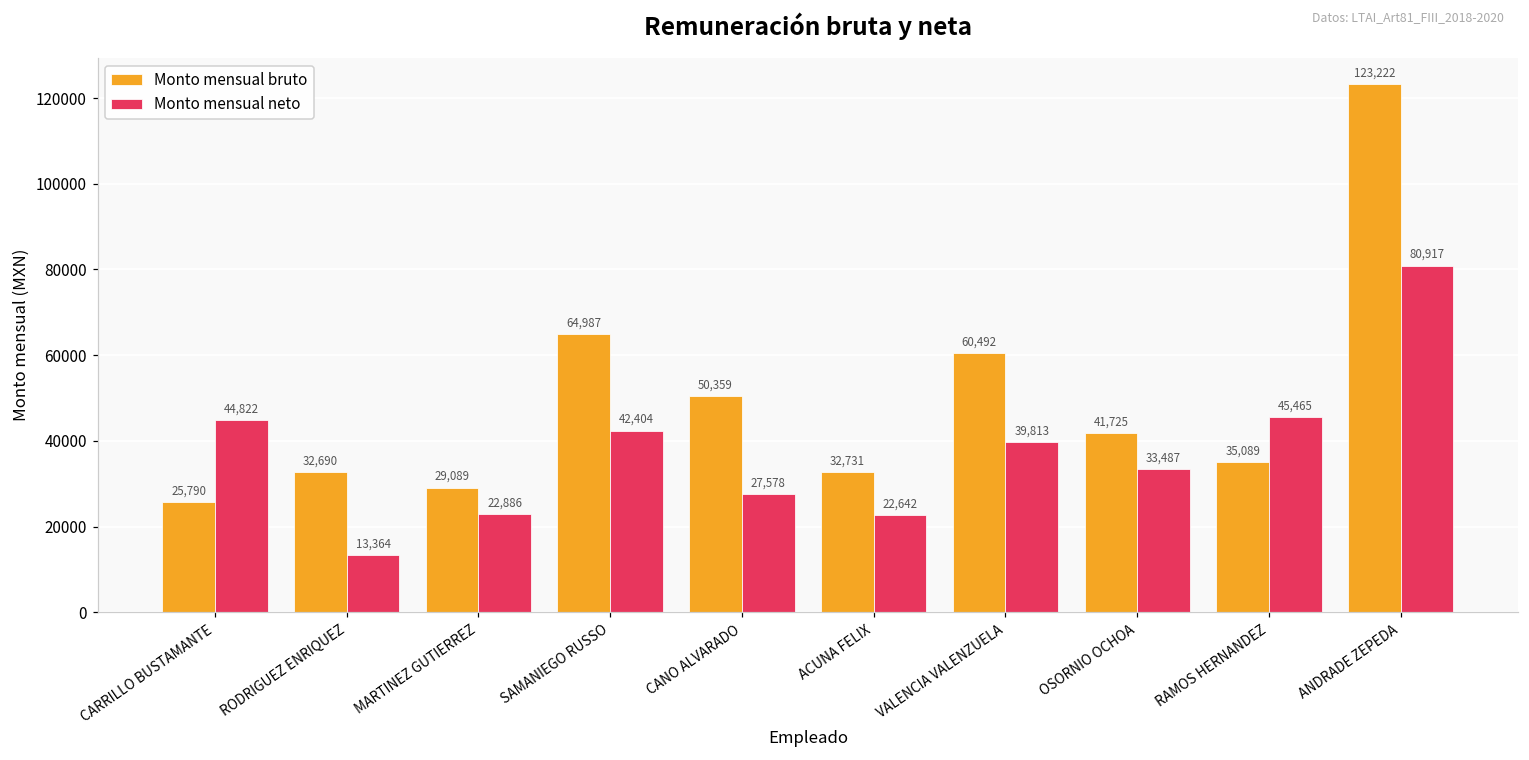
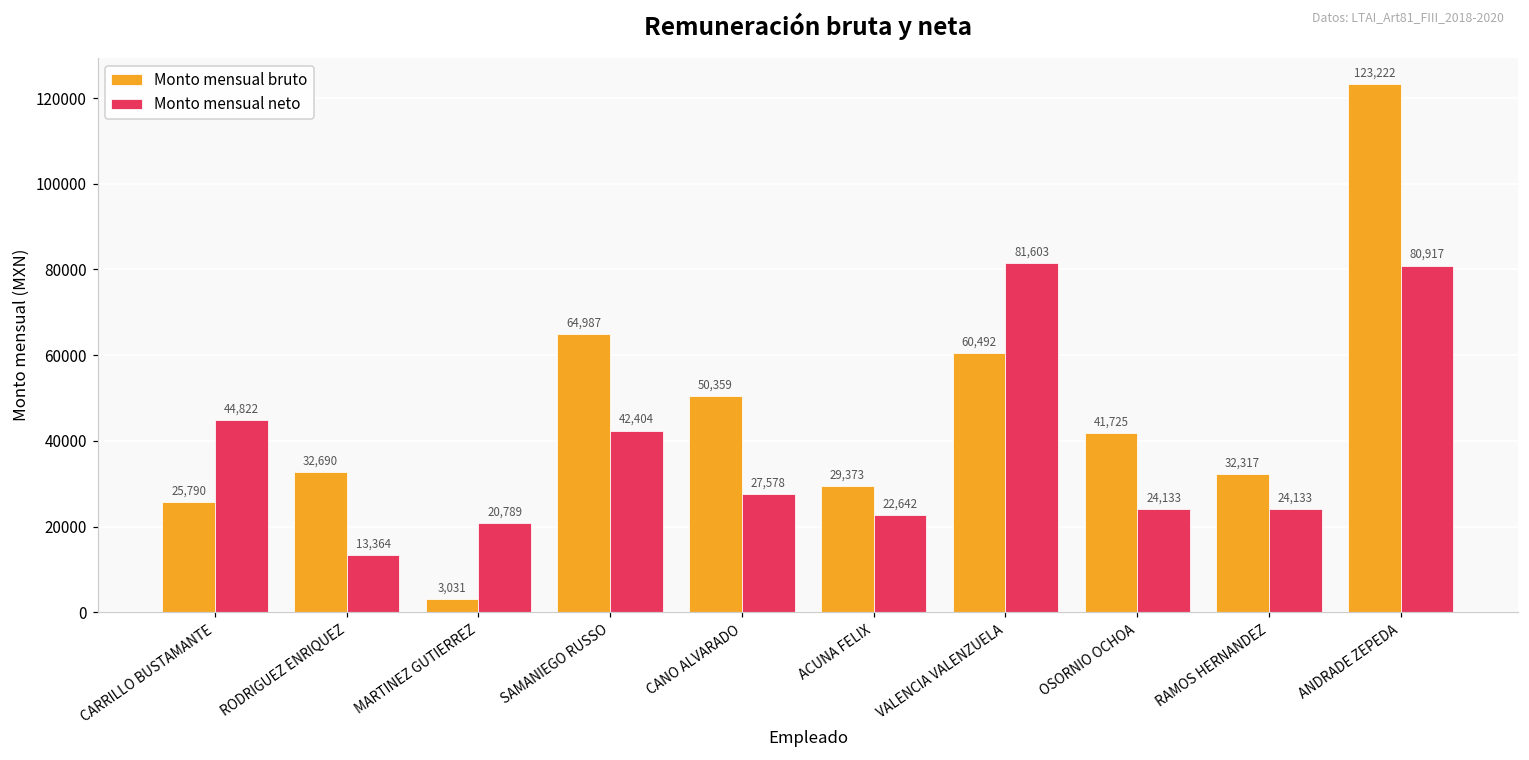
  {
    "Monto mensual bruto": {
      "CARRILLO BUSTAMANTE": "25,790",
      "RODRIGUEZ ENRIQUEZ": "32,690",
-     "MARTINEZ GUTIERREZ": "29,089",
+     "MARTINEZ GUTIERREZ": "3,031",
      "SAMANIEGO RUSSO": "64,987",
      "CANO ALVARADO": "50,359",
-     "ACUNA FELIX": "32,731",
+     "ACUNA FELIX": "29,373",
      "VALENCIA VALENZUELA": "60,492",
      "OSORNIO OCHOA": "41,725",
-     "RAMOS HERNANDEZ": "35,089",
+     "RAMOS HERNANDEZ": "32,317",
      "ANDRADE ZEPEDA": "123,222"
    },
    "Monto mensual neto": {
      "CARRILLO BUSTAMANTE": "44,822",
      "RODRIGUEZ ENRIQUEZ": "13,364",
-     "MARTINEZ GUTIERREZ": "22,886",
+     "MARTINEZ GUTIERREZ": "20,789",
      "SAMANIEGO RUSSO": "42,404",
      "CANO ALVARADO": "27,578",
      "ACUNA FELIX": "22,642",
-     "VALENCIA VALENZUELA": "39,813",
-     "OSORNIO OCHOA": "33,487",
-     "RAMOS HERNANDEZ": "45,465",
+     "VALENCIA VALENZUELA": "81,603",
+     "OSORNIO OCHOA": "24,133",
+     "RAMOS HERNANDEZ": "24,133",
      "ANDRADE ZEPEDA": "80,917"
    }
  }
